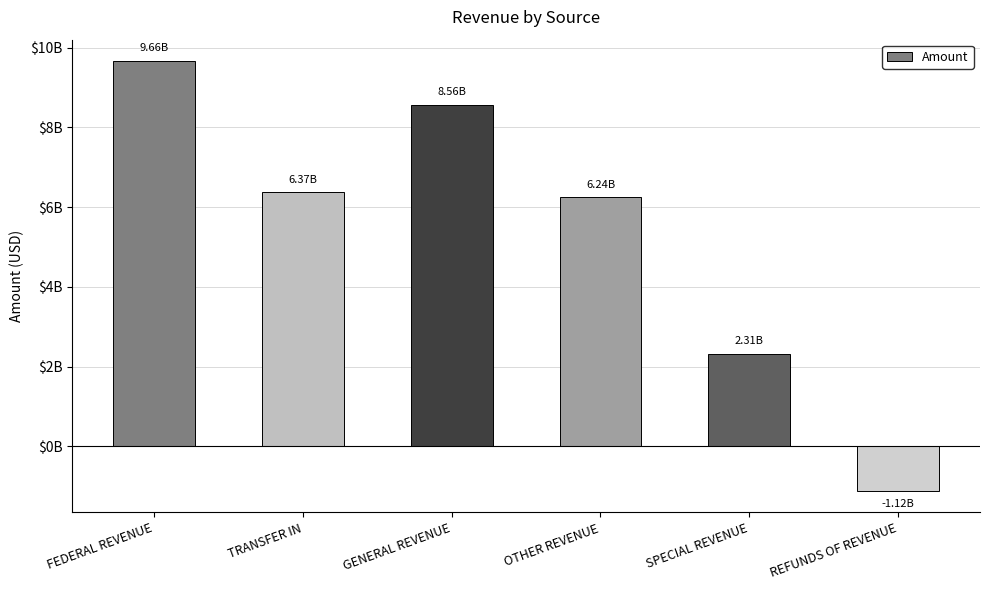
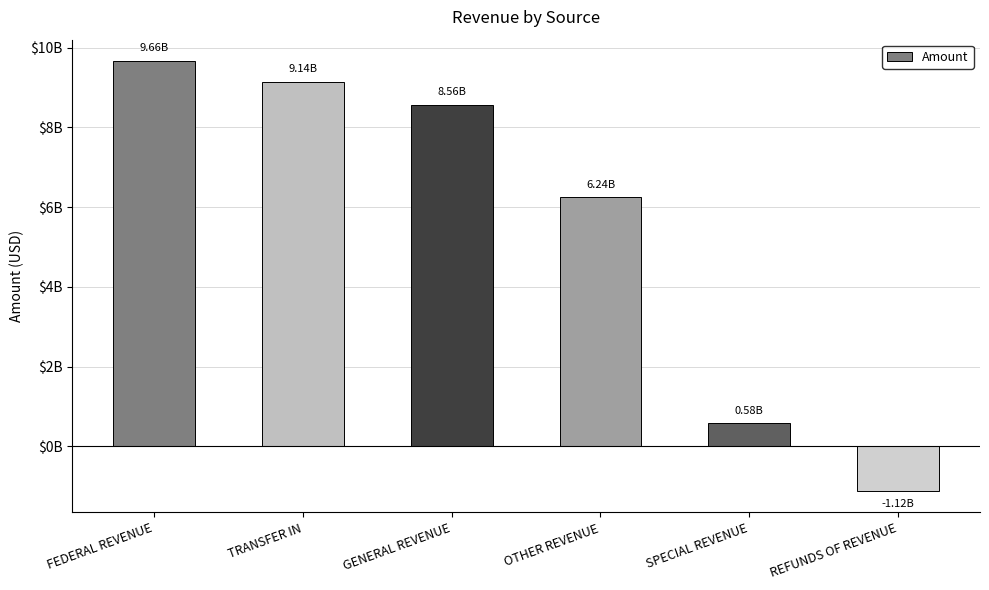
  {
    "FEDERAL REVENUE": "9.66B",
-   "TRANSFER IN": "6.37B",
+   "TRANSFER IN": "9.14B",
    "GENERAL REVENUE": "8.56B",
    "OTHER REVENUE": "6.24B",
-   "SPECIAL REVENUE": "2.31B",
+   "SPECIAL REVENUE": "0.58B",
    "REFUNDS OF REVENUE": "-1.12B"
  }
